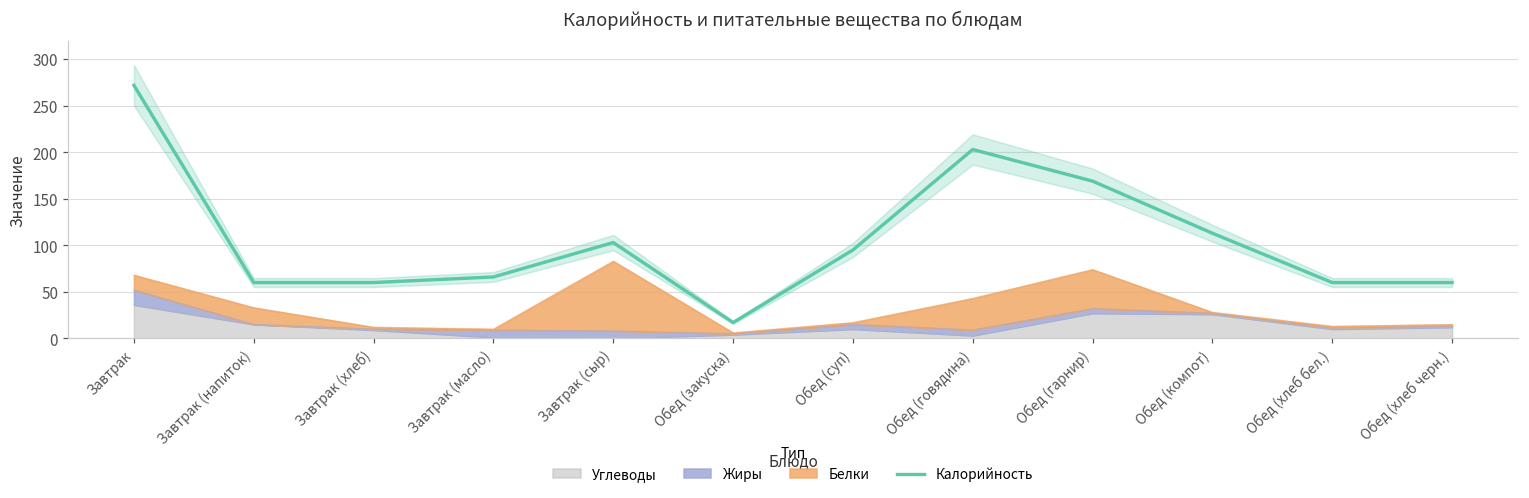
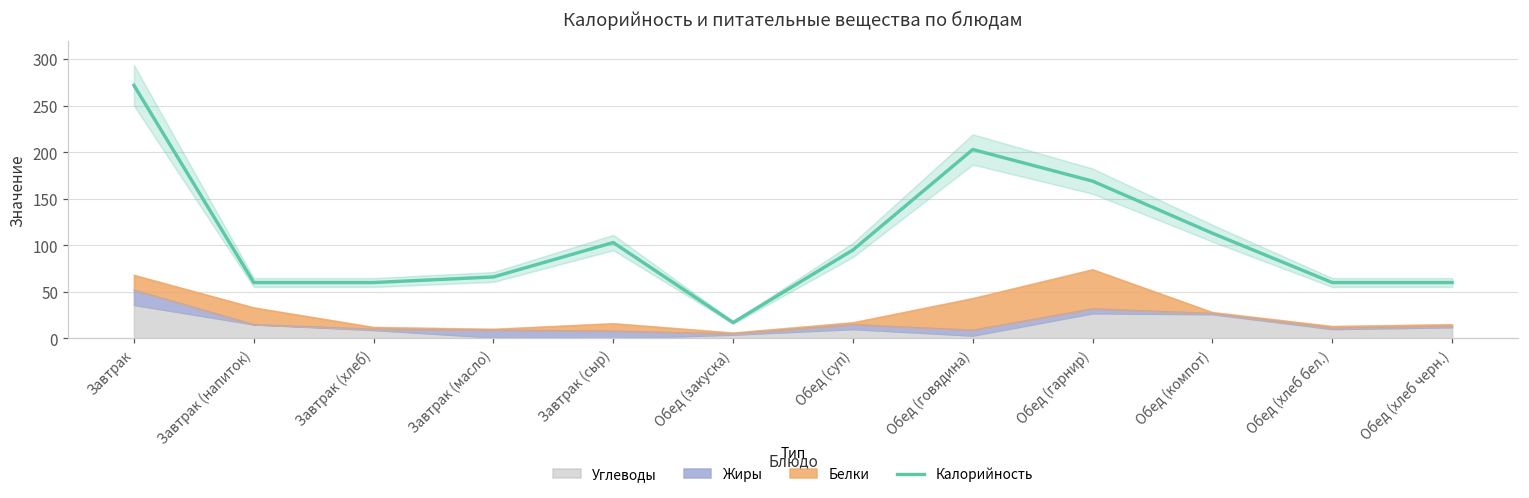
  {
    "Белки": {
      "Завтрак": 20,
      "Завтрак (напиток)": 20,
-     "Завтрак (сыр)": 80,
+     "Завтрак (сыр)": 10,
      "Обед (говядина)": 30,
      "Обед (гарнир)": 40
    }
  }
